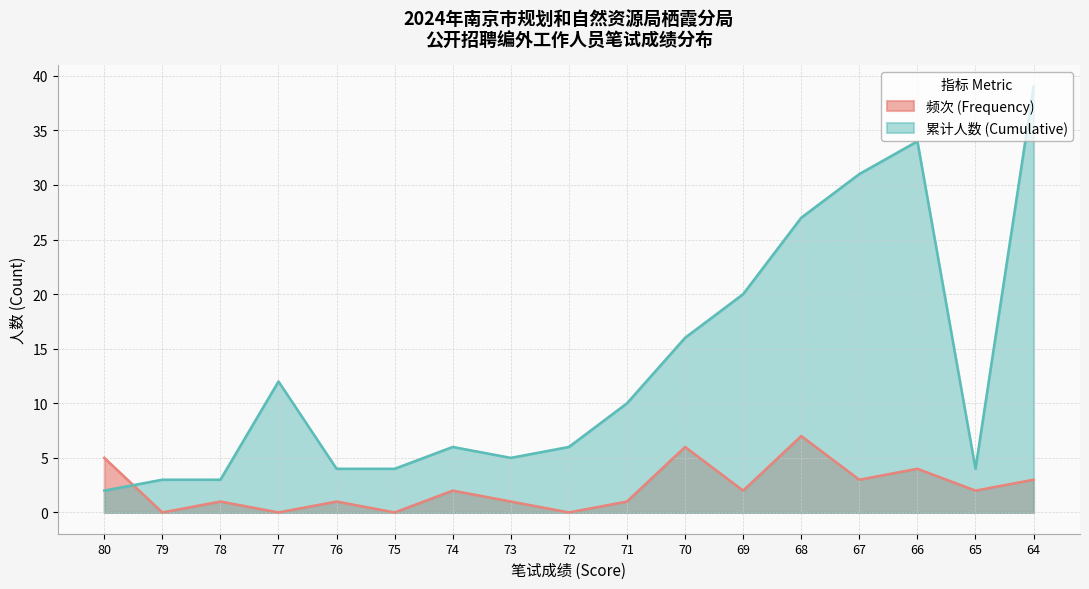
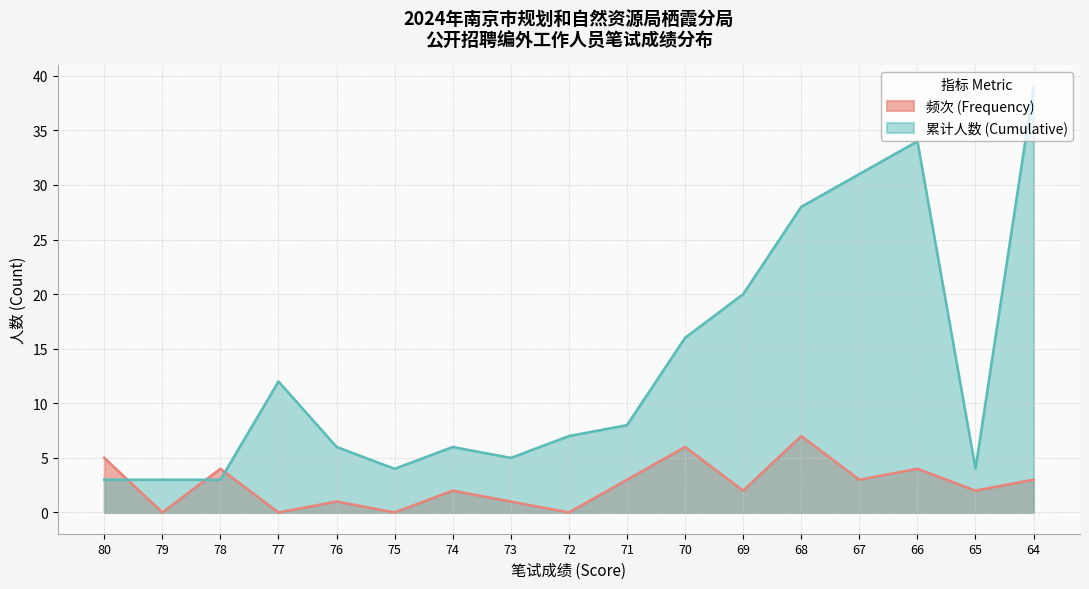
  {
    "频次 (Frequency)": {
      "80": 5,
      "79": 0,
-     "78": 1,
+     "78": 4,
      "77": 0,
      "76": 1,
      "75": 0,
      "74": 2,
      "73": 1,
      "72": 0,
-     "71": 1,
+     "71": 3,
      "70": 6,
      "69": 2,
      "68": 7,
      "67": 3,
      "66": 4,
      "65": 2,
      "64": 3
    },
    "累计人数 (Cumulative)": {
-     "80": 2,
+     "80": 3,
      "79": 3,
      "78": 3,
      "77": 12,
-     "76": 4,
+     "76": 6,
      "75": 4,
      "74": 6,
      "73": 5,
-     "72": 6,
-     "71": 10,
+     "72": 7,
+     "71": 8,
      "70": 16,
      "69": 20,
-     "68": 27,
+     "68": 28,
      "67": 31,
      "66": 34,
      "65": 4
    }
  }
